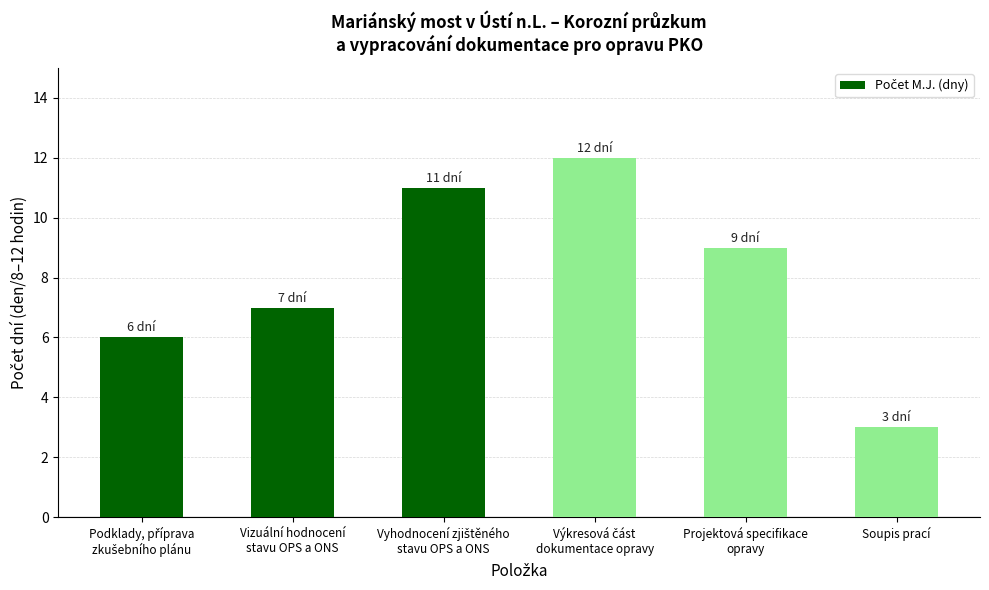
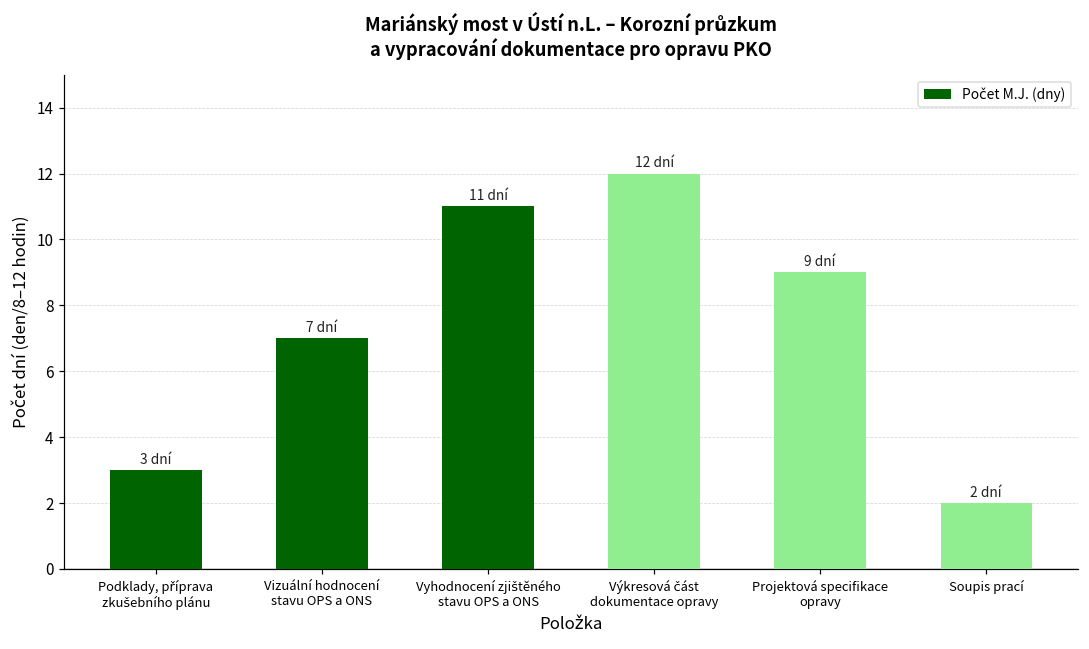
  {
-   "Podklady, příprava zkušebního plánu": 6,
+   "Podklady, příprava zkušebního plánu": 3,
    "Vizuální hodnocení stavu OPS a ONS": 7,
    "Vyhodnocení zjištěného stavu OPS a ONS": 11,
    "Výkresová část dokumentace opravy": 12,
    "Projektová specifikace opravy": 9,
-   "Soupis prací": 3
+   "Soupis prací": 2
  }
